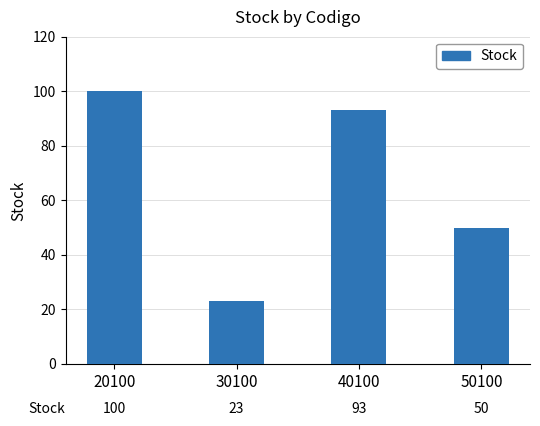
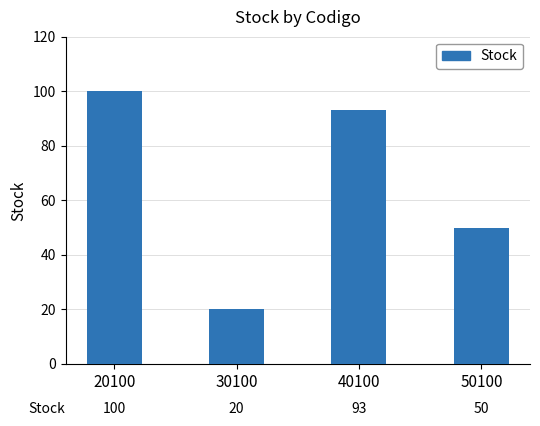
  {
-   "30100": 23
+   "30100": 20
  }
